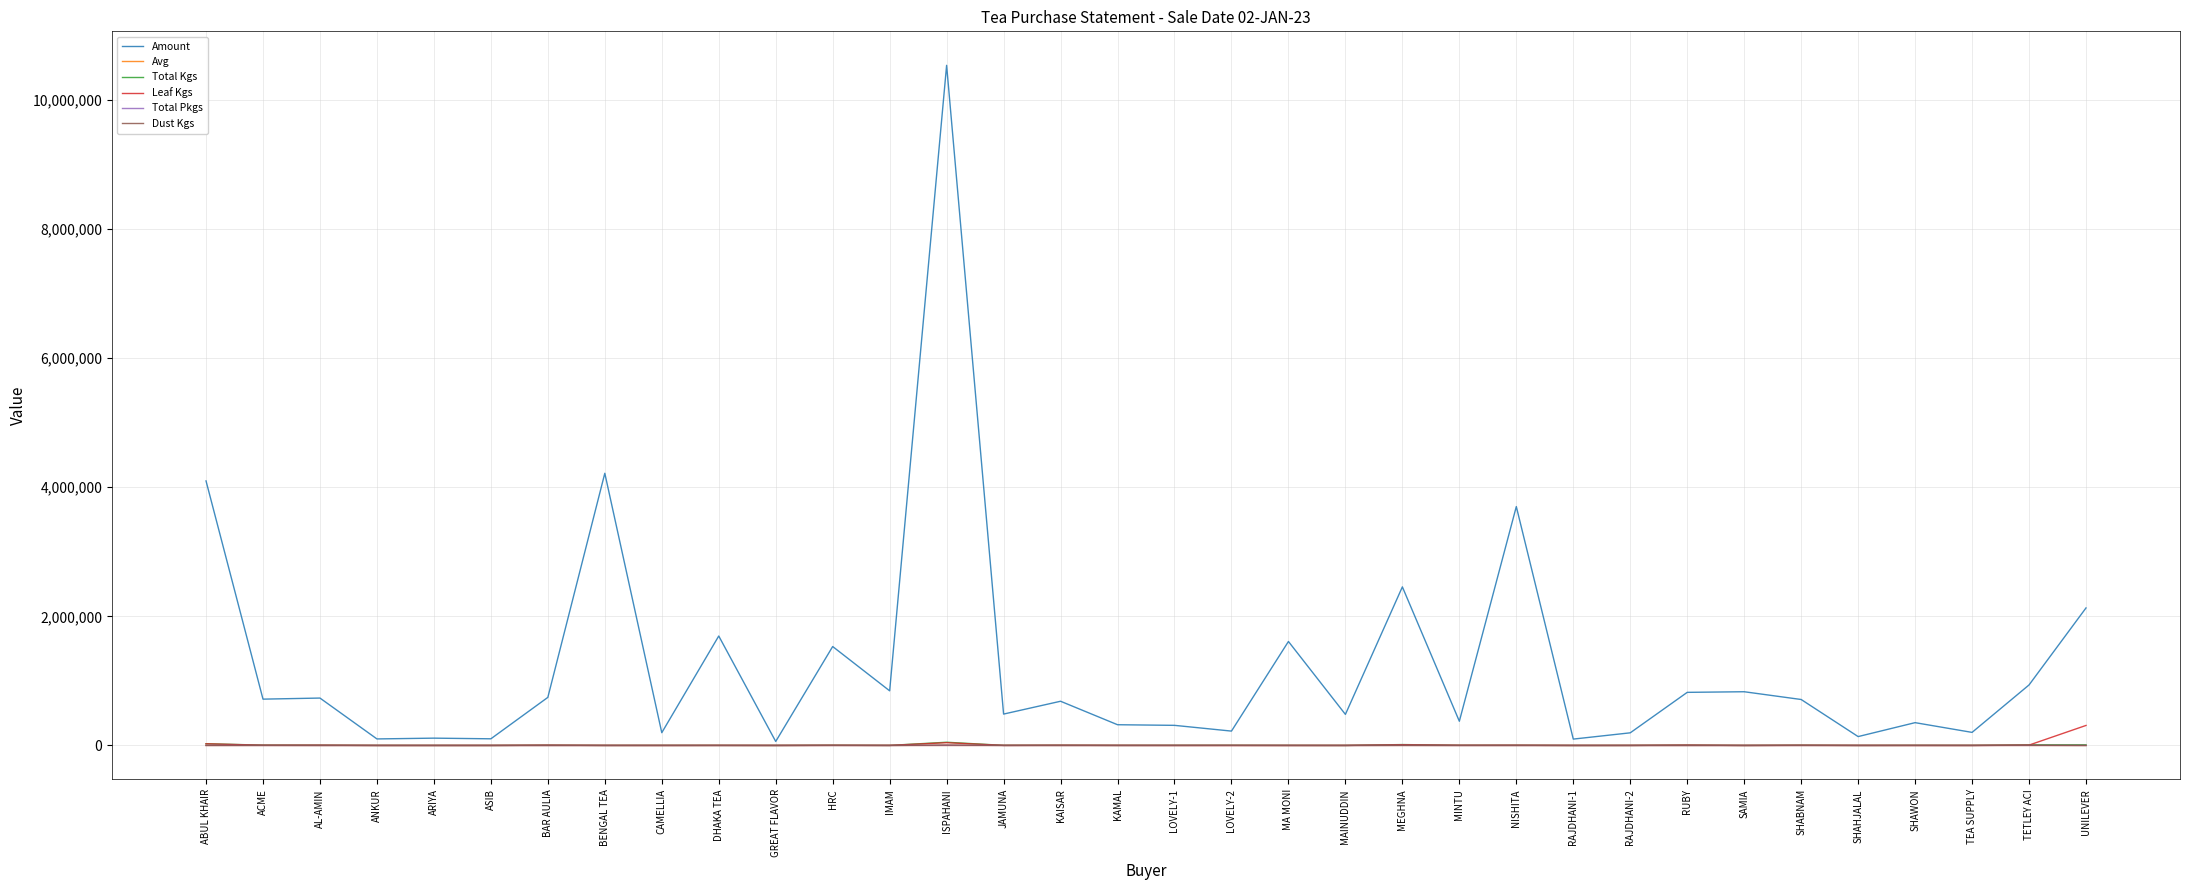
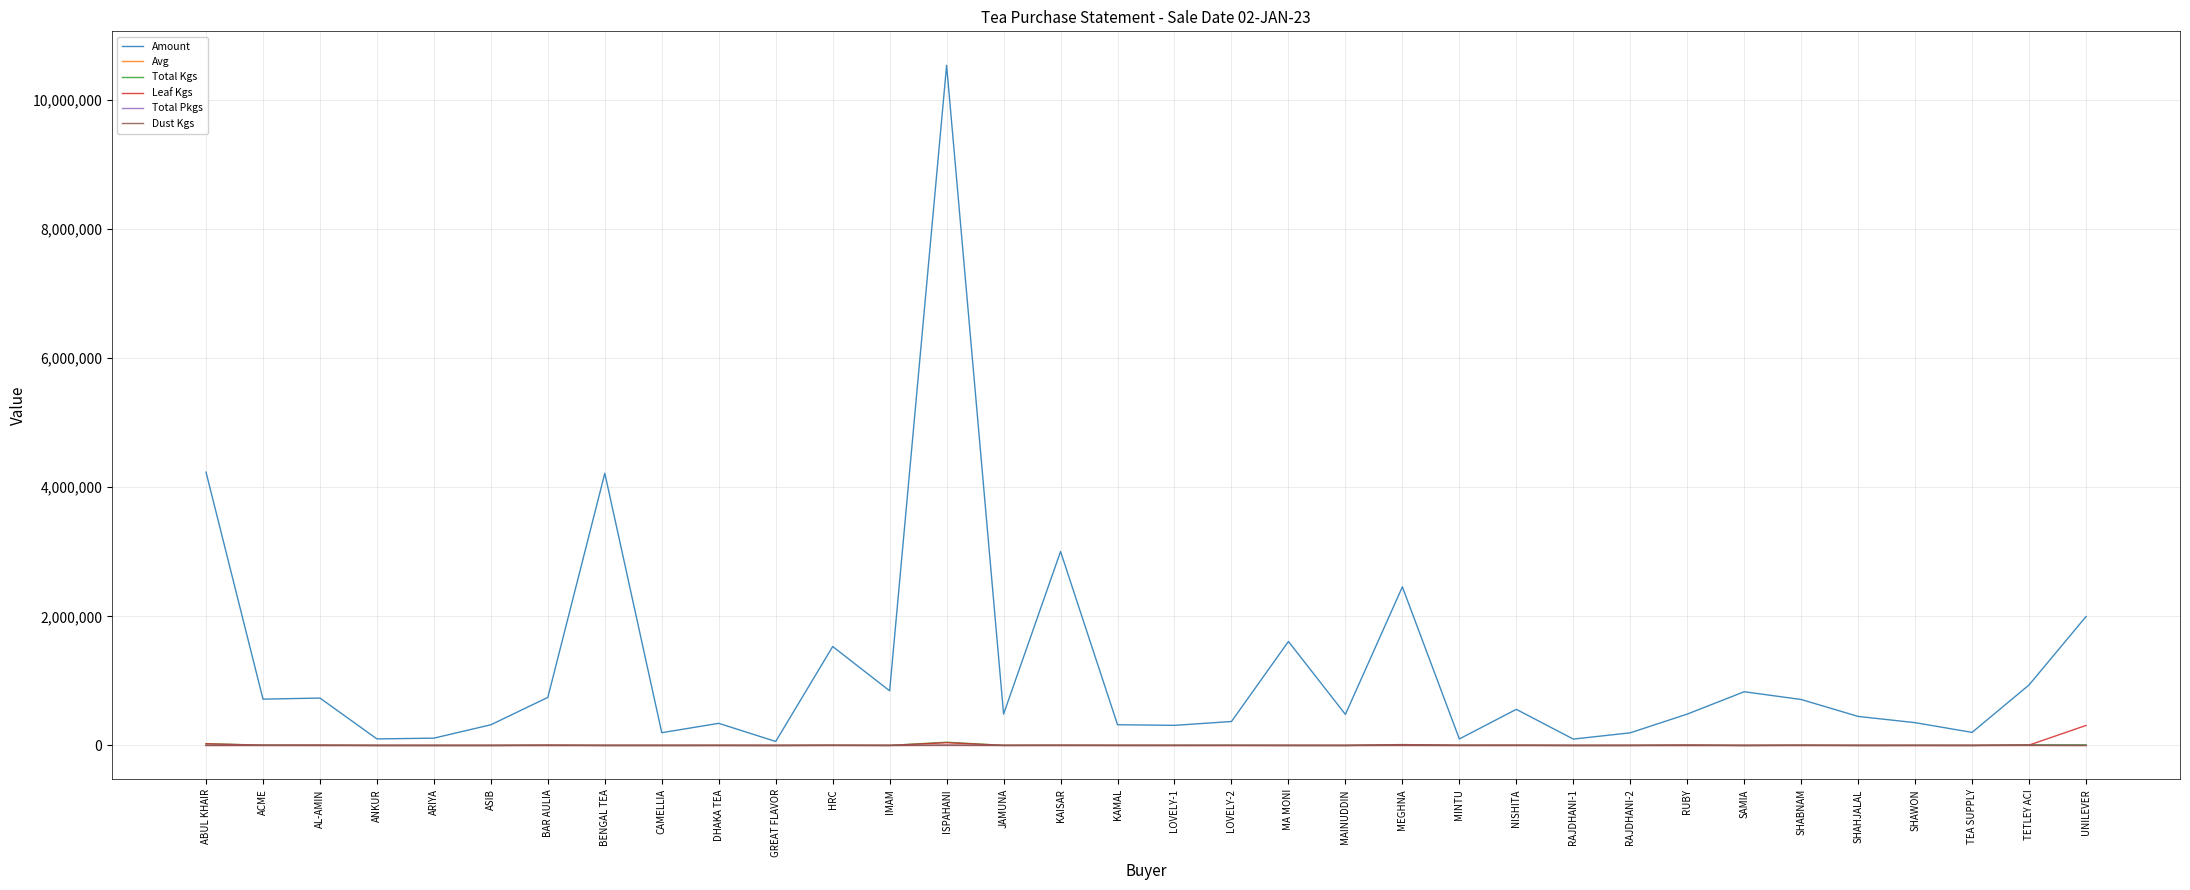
  {
    "Amount": {
-     "ABUL KHAIR": "4,100,000",
+     "ABUL KHAIR": "4,200,000",
      "ACME": "700,000",
      "AL-AMIN": "700,000",
      "ANKUR": "100,000",
      "ARIYA": "100,000",
-     "ASIB": "100,000",
+     "ASIB": "300,000",
      "BAR AULIA": "700,000",
      "BENGAL TEA": "4,200,000",
      "CAMELLIA": "200,000",
-     "DHAKA TEA": "1,700,000",
+     "DHAKA TEA": "300,000",
      "GREAT FLAVOR": "100,000",
      "HRC": "1,500,000",
      "IMAM": "800,000",
      "ISPAHANI": "10,500,000",
      "JAMUNA": "500,000",
-     "KAISAR": "700,000",
+     "KAISAR": "3,000,000",
      "KAMAL": "300,000",
      "LOVELY-1": "300,000",
-     "LOVELY-2": "200,000",
+     "LOVELY-2": "400,000",
      "MA MONI": "1,600,000",
      "MAINUDDIN": "500,000",
      "MEGHNA": "2,500,000",
-     "MINTU": "400,000",
-     "NISHITA": "3,700,000",
+     "MINTU": "100,000",
+     "NISHITA": "600,000",
      "RAJDHANI-1": "100,000",
      "RAJDHANI-2": "200,000",
-     "RUBY": "800,000",
+     "RUBY": "500,000",
      "SAMIA": "800,000",
      "SHABNAM": "700,000",
-     "SHAHJALAL": "100,000",
+     "SHAHJALAL": "400,000",
      "SHAWON": "400,000",
      "TEA SUPPLY": "200,000",
      "TETLEY ACI": "900,000",
-     "UNILEVER": "2,100,000"
+     "UNILEVER": "2,000,000"
    },
    "Leaf Kgs": {
      "UNILEVER": "300,000"
    }
  }
